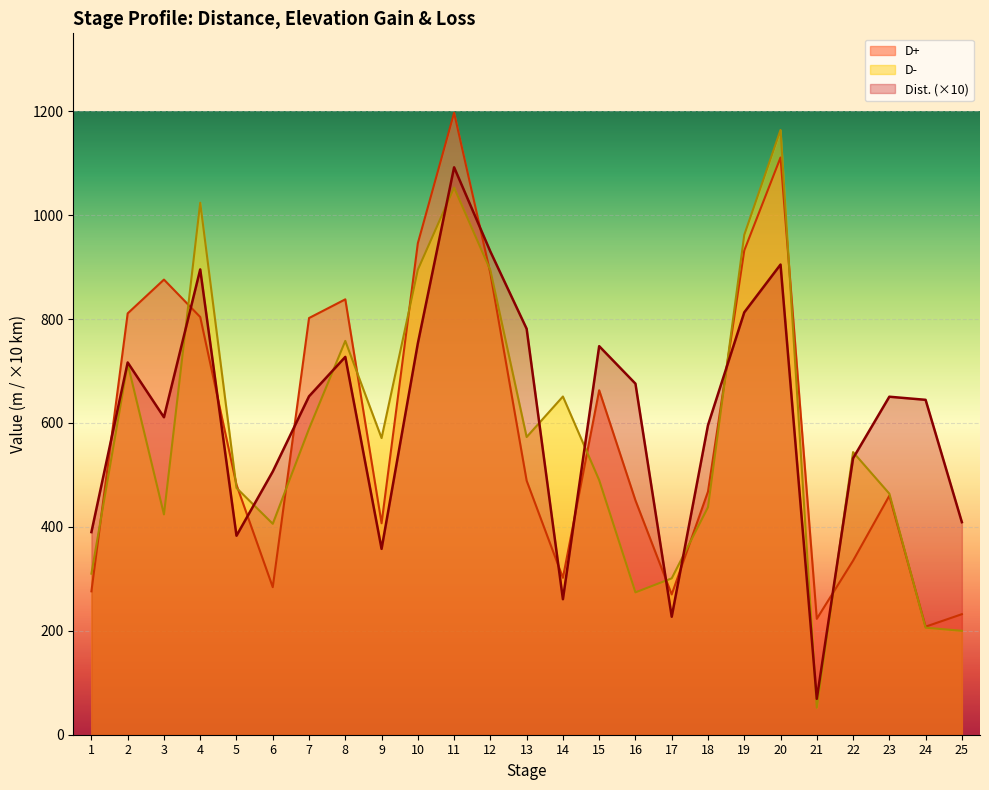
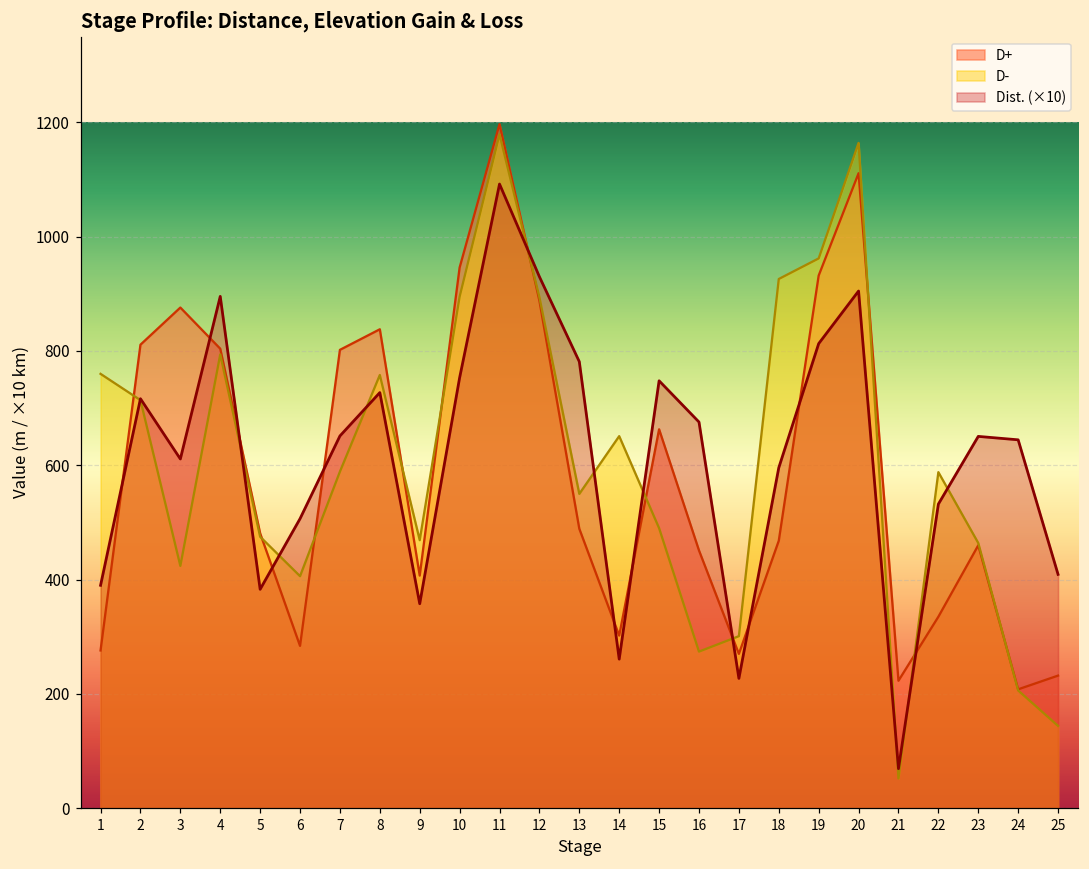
  {
    "D-": {
-     "1": 310,
+     "1": 760,
      "3": 420,
-     "4": 1020,
+     "4": 790,
      "5": 480,
      "6": 410,
      "7": 590,
      "8": 760,
-     "9": 570,
+     "9": 470,
      "10": 900,
-     "11": 1050,
+     "11": 1180,
      "12": 890,
-     "13": 570,
+     "13": 550,
      "14": 650,
      "15": 490,
      "16": 270,
      "17": 300,
-     "18": 440,
+     "18": 930,
      "19": 960,
      "20": 1160,
      "21": 50,
-     "22": 540,
-     "25": 200
+     "22": 590,
+     "25": 140
    }
  }
